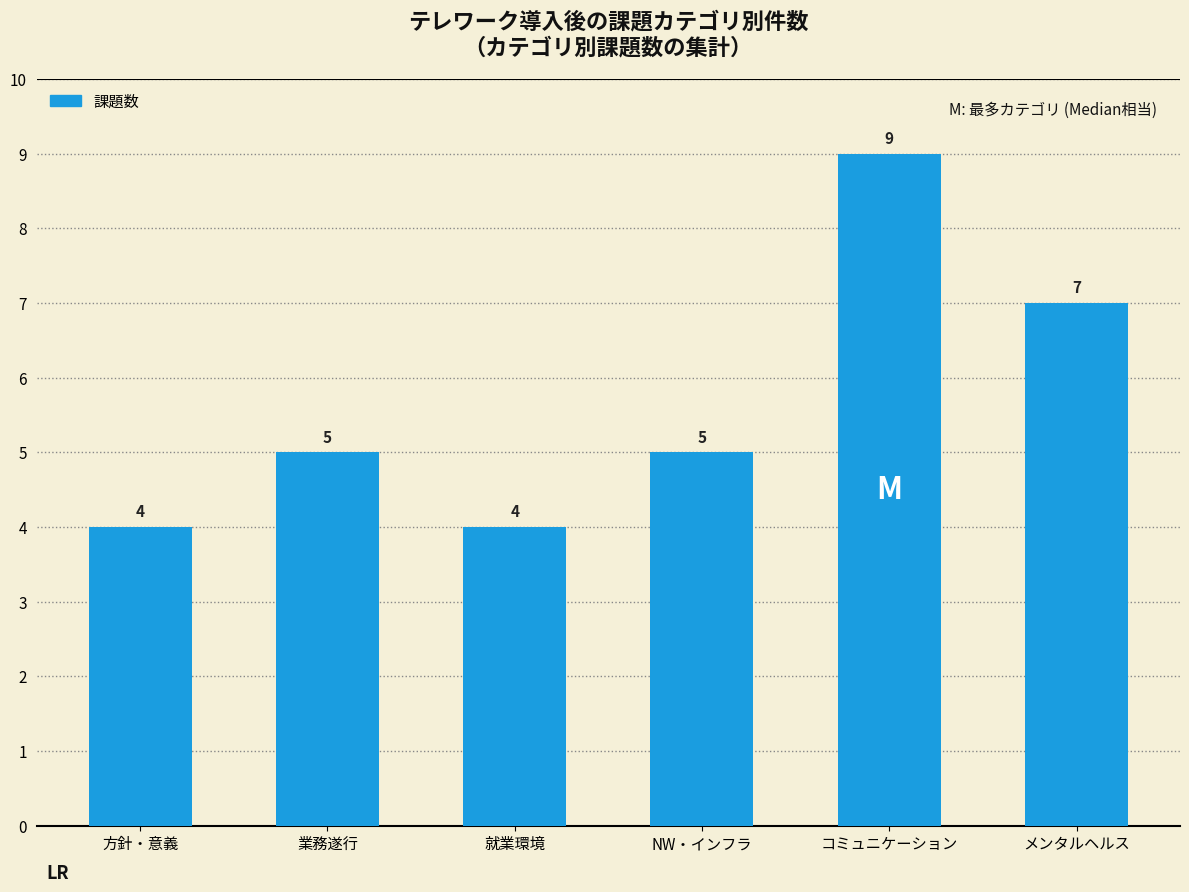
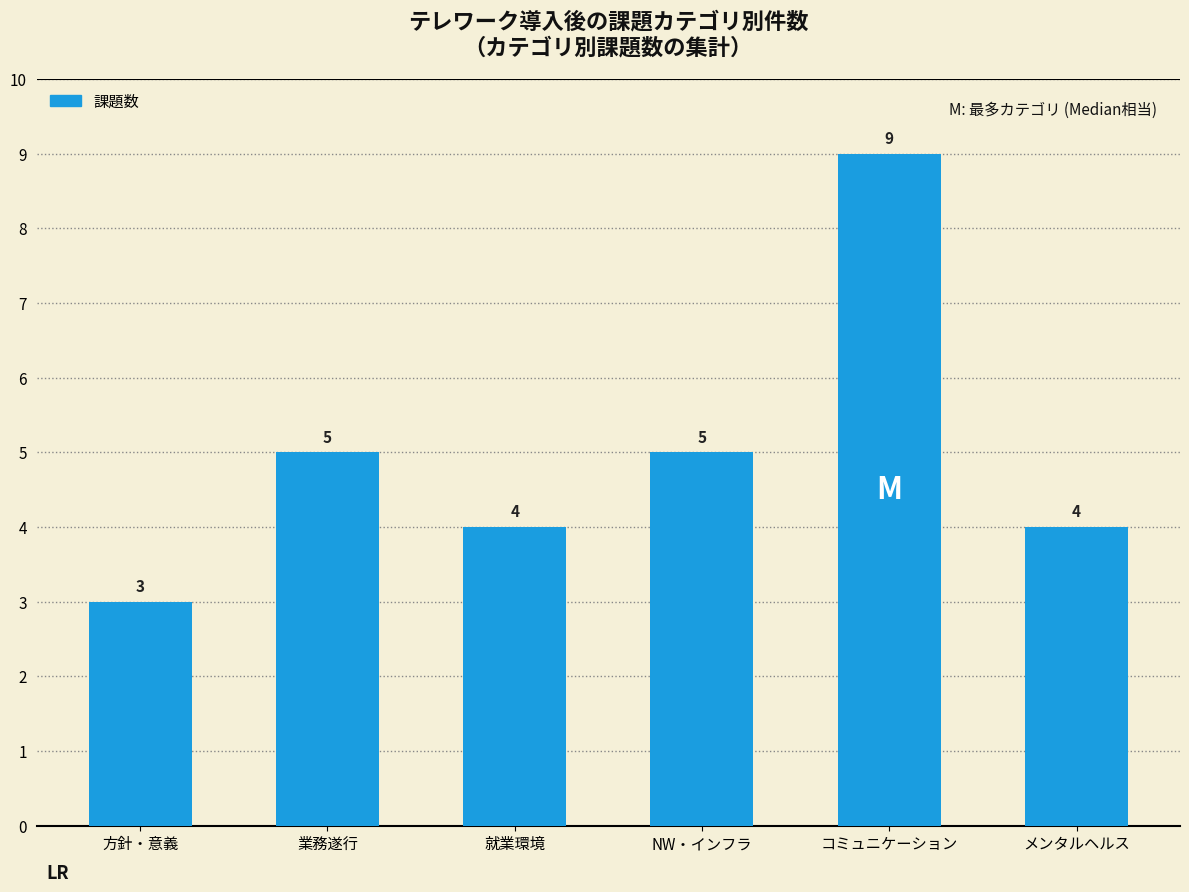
  {
-   "方針・意義": 4,
+   "方針・意義": 3,
    "業務遂行": 5,
    "就業環境": 4,
    "NW・インフラ": 5,
    "コミュニケーション": 9,
-   "メンタルヘルス": 7
+   "メンタルヘルス": 4
  }
